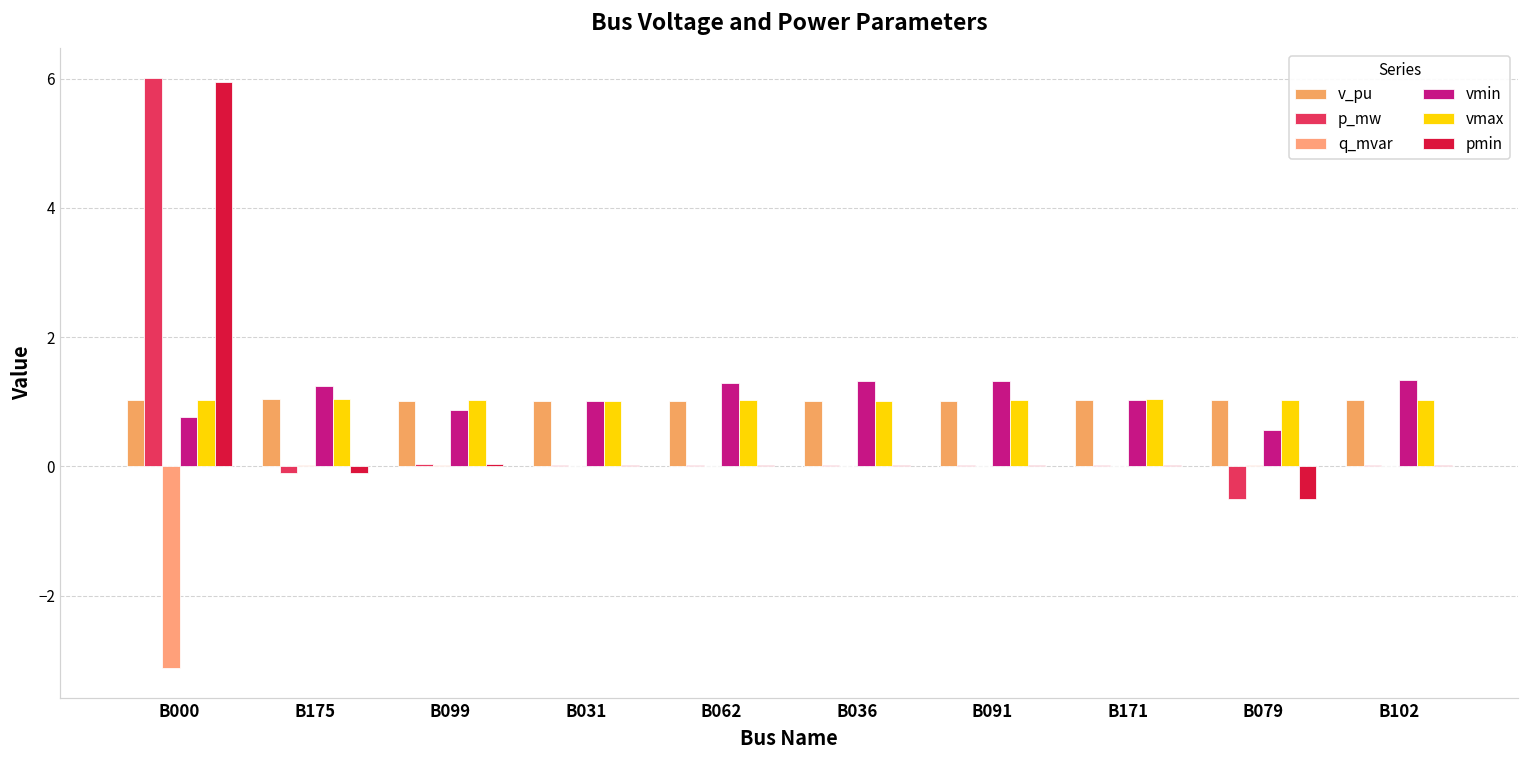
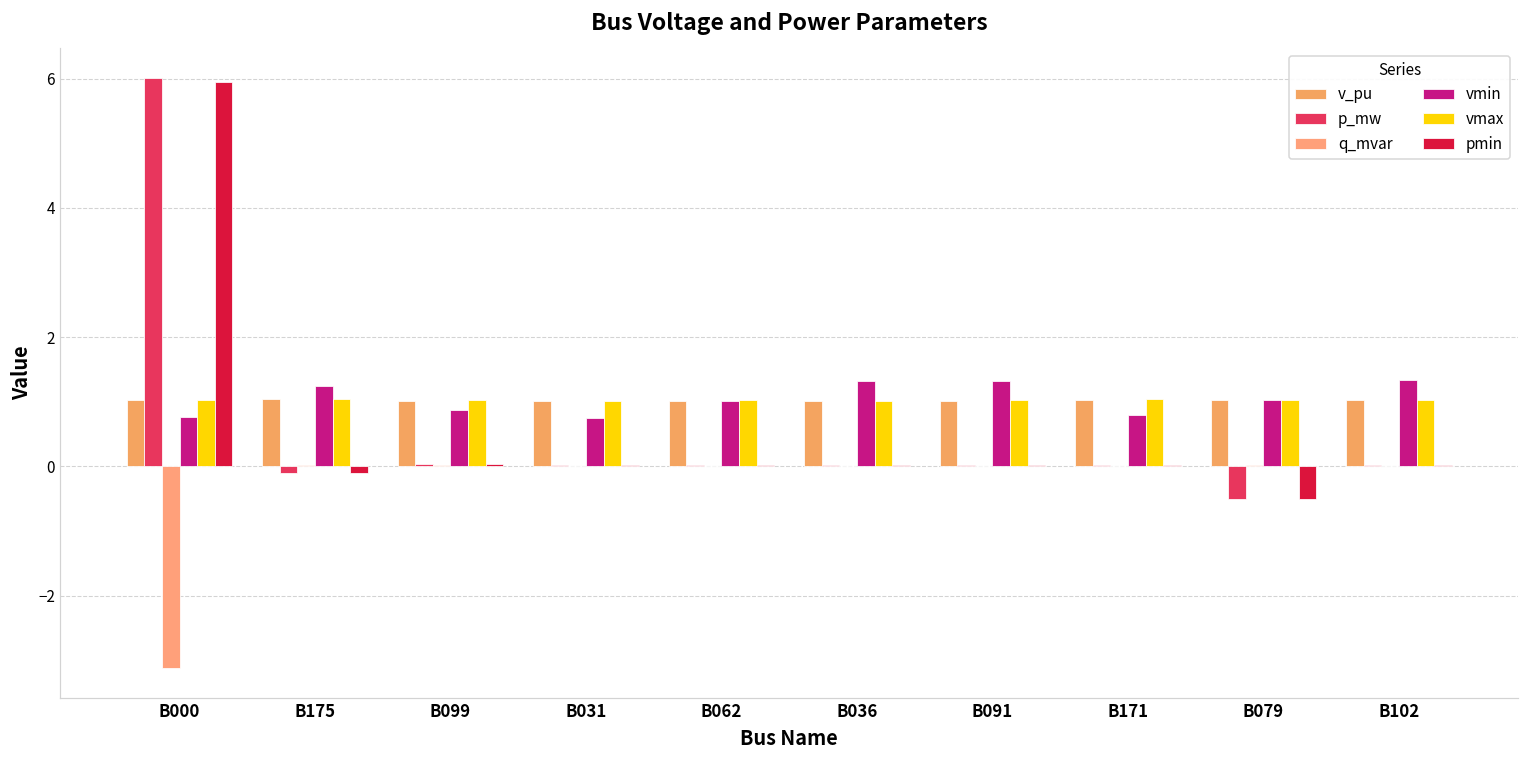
  {
    "vmin": {
      "B000": 0.8,
      "B175": 1.2,
      "B099": 0.9,
-     "B031": 1.0,
-     "B062": 1.3,
+     "B031": 0.7,
+     "B062": 1.0,
      "B036": 1.3,
      "B091": 1.3,
-     "B171": 1.0,
-     "B079": 0.6,
+     "B171": 0.8,
+     "B079": 1.0,
      "B102": 1.3
    },
    "vmax": {
      "B000": 1.0,
      "B175": 1.0,
      "B099": 1.0,
      "B031": 1.0,
      "B062": 1.0,
      "B036": 1.0,
      "B091": 1.0,
      "B171": 1.0,
      "B079": 1.0,
      "B102": 1.0
    }
  }
